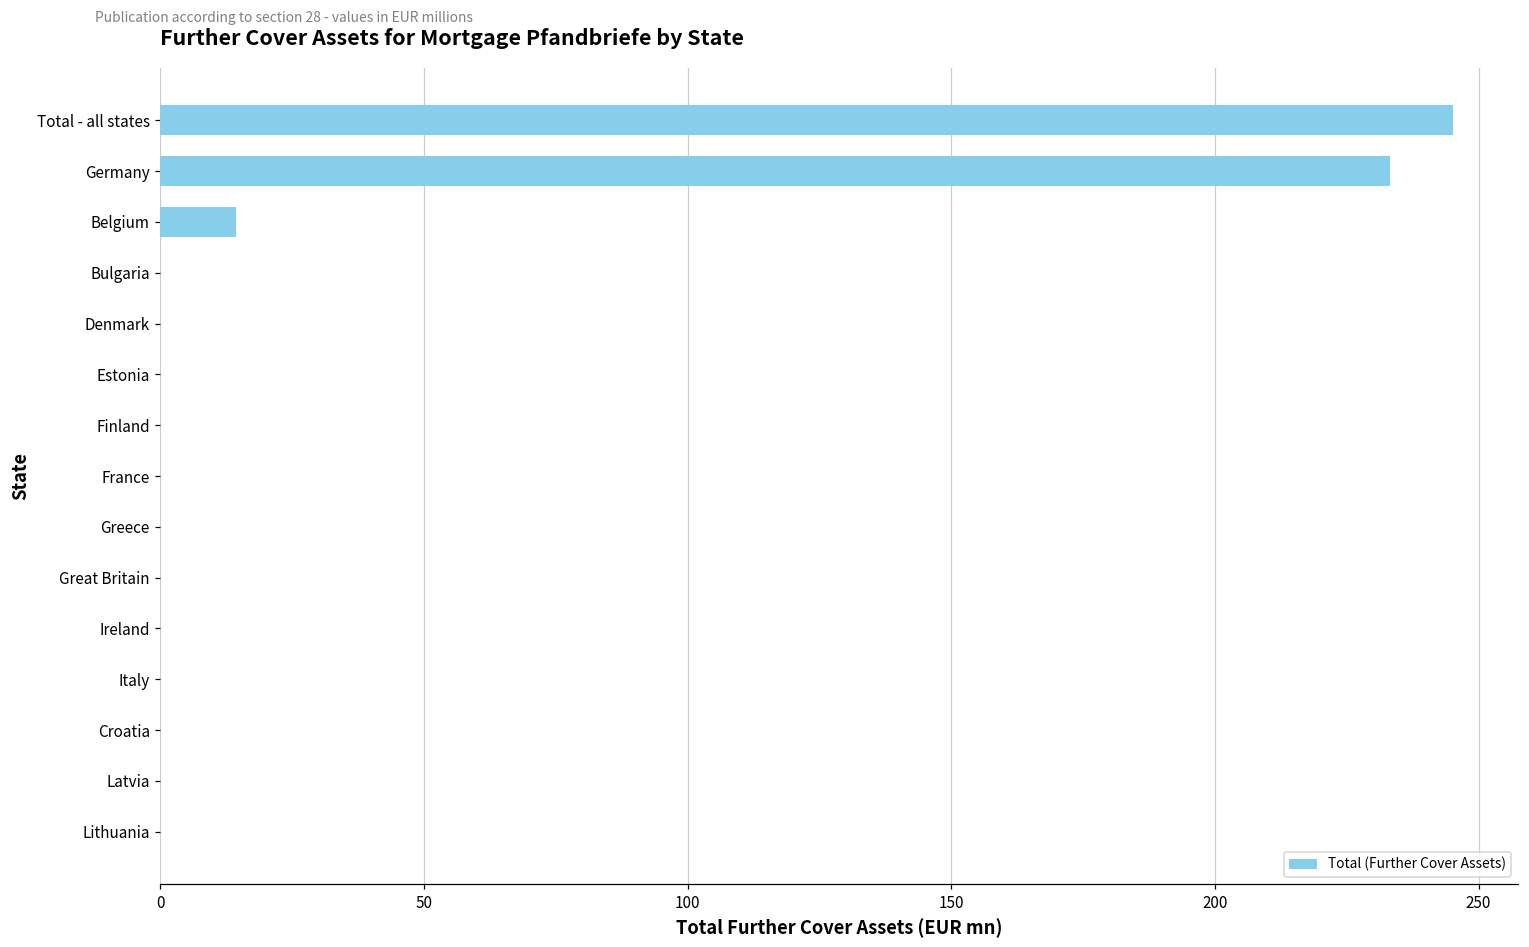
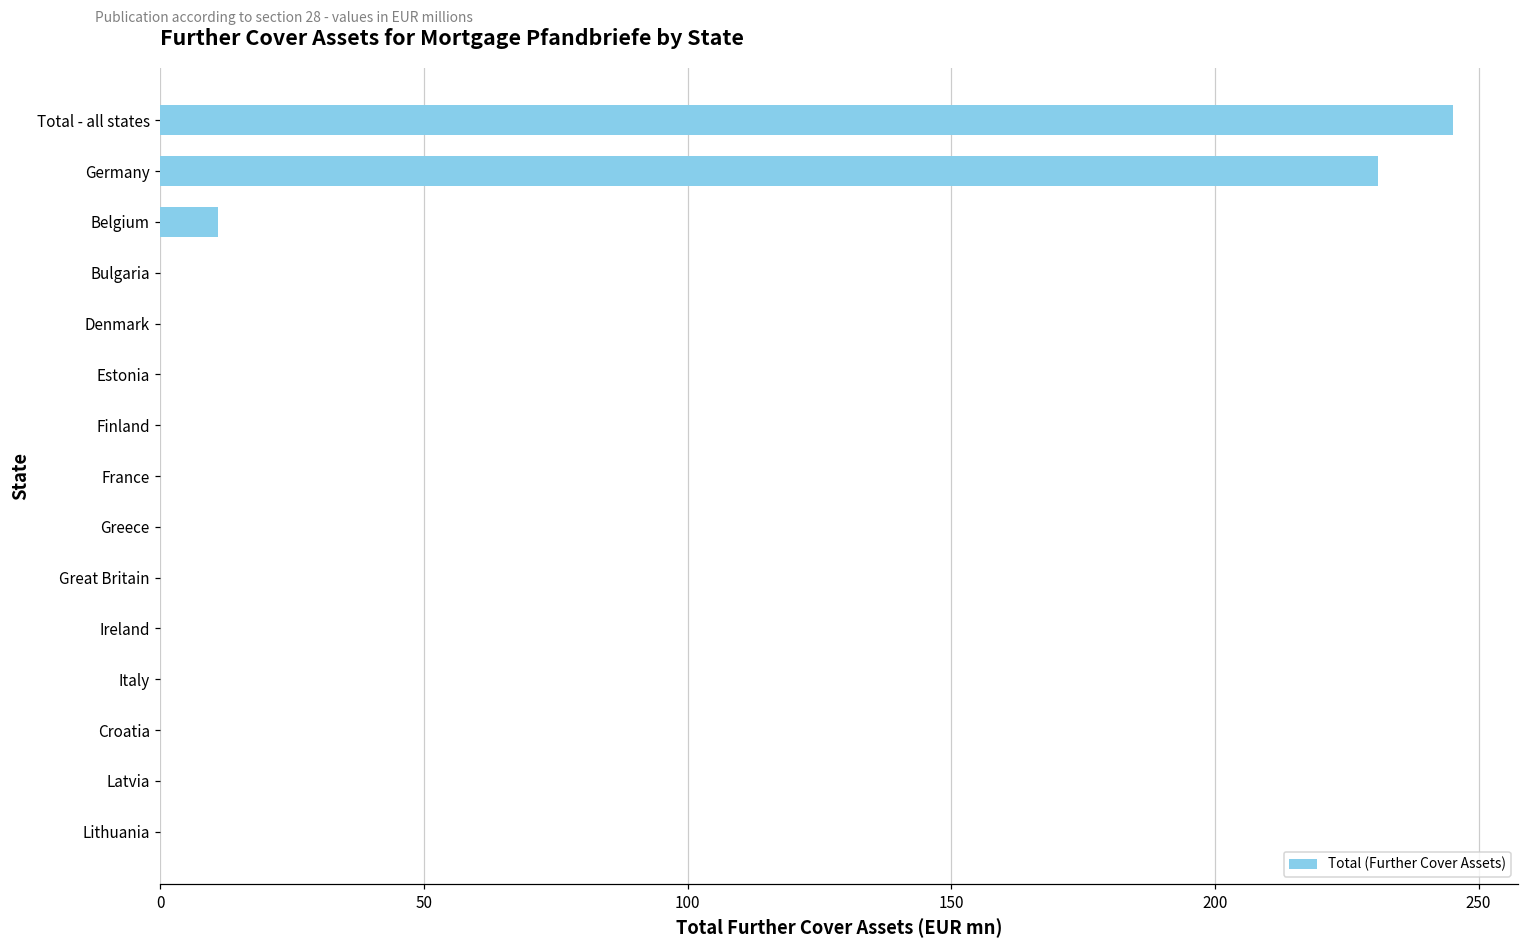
  {
    "Total - all states": 245,
-   "Germany": 233,
-   "Belgium": 14,
+   "Germany": 231,
+   "Belgium": 11,
    "Bulgaria": 0,
    "Denmark": 0,
    "Estonia": 0,
    "Finland": 0,
    "France": 0,
    "Greece": 0,
    "Great Britain": 0,
    "Ireland": 0,
    "Italy": 0,
    "Croatia": 0,
    "Latvia": 0,
    "Lithuania": 0
  }
